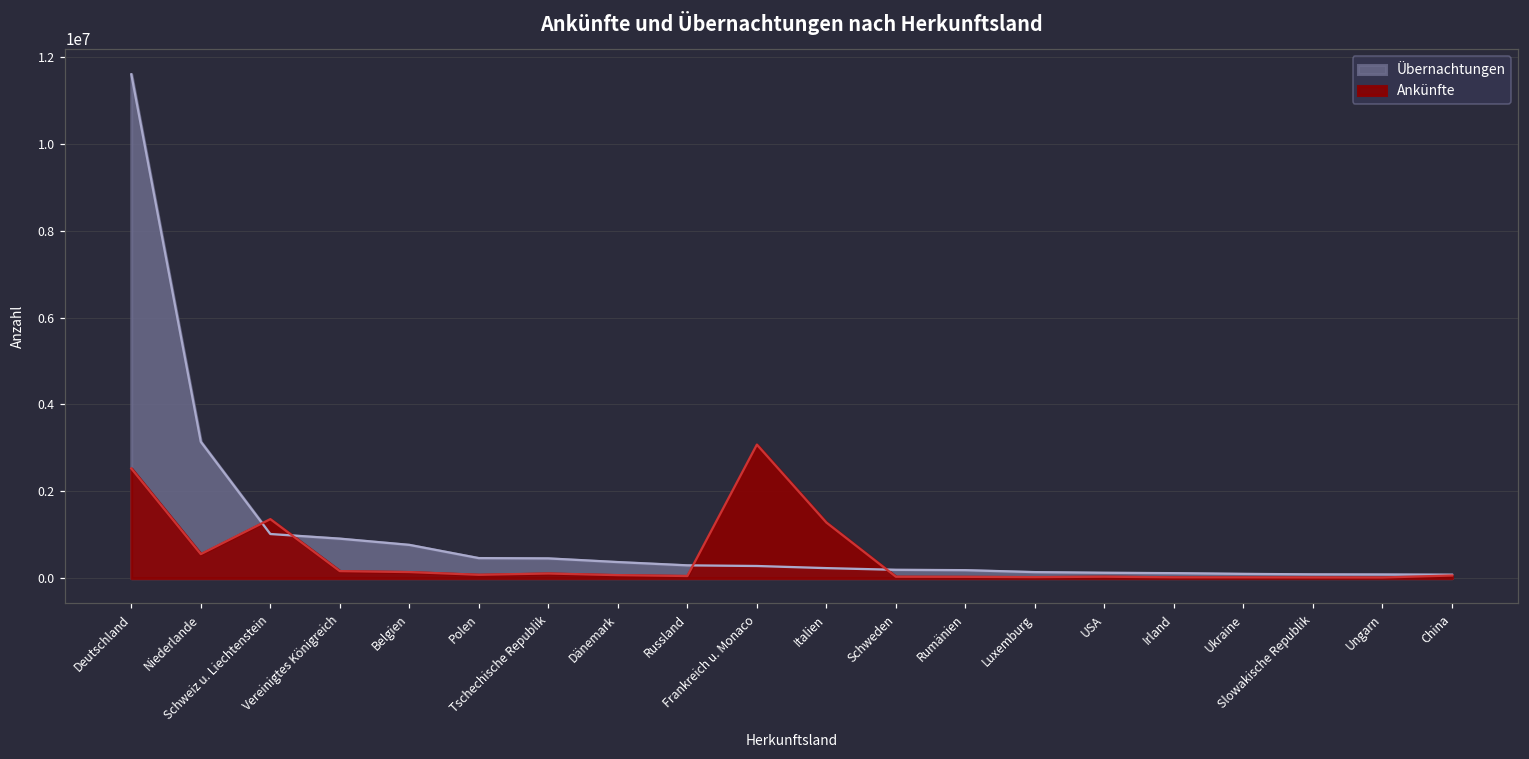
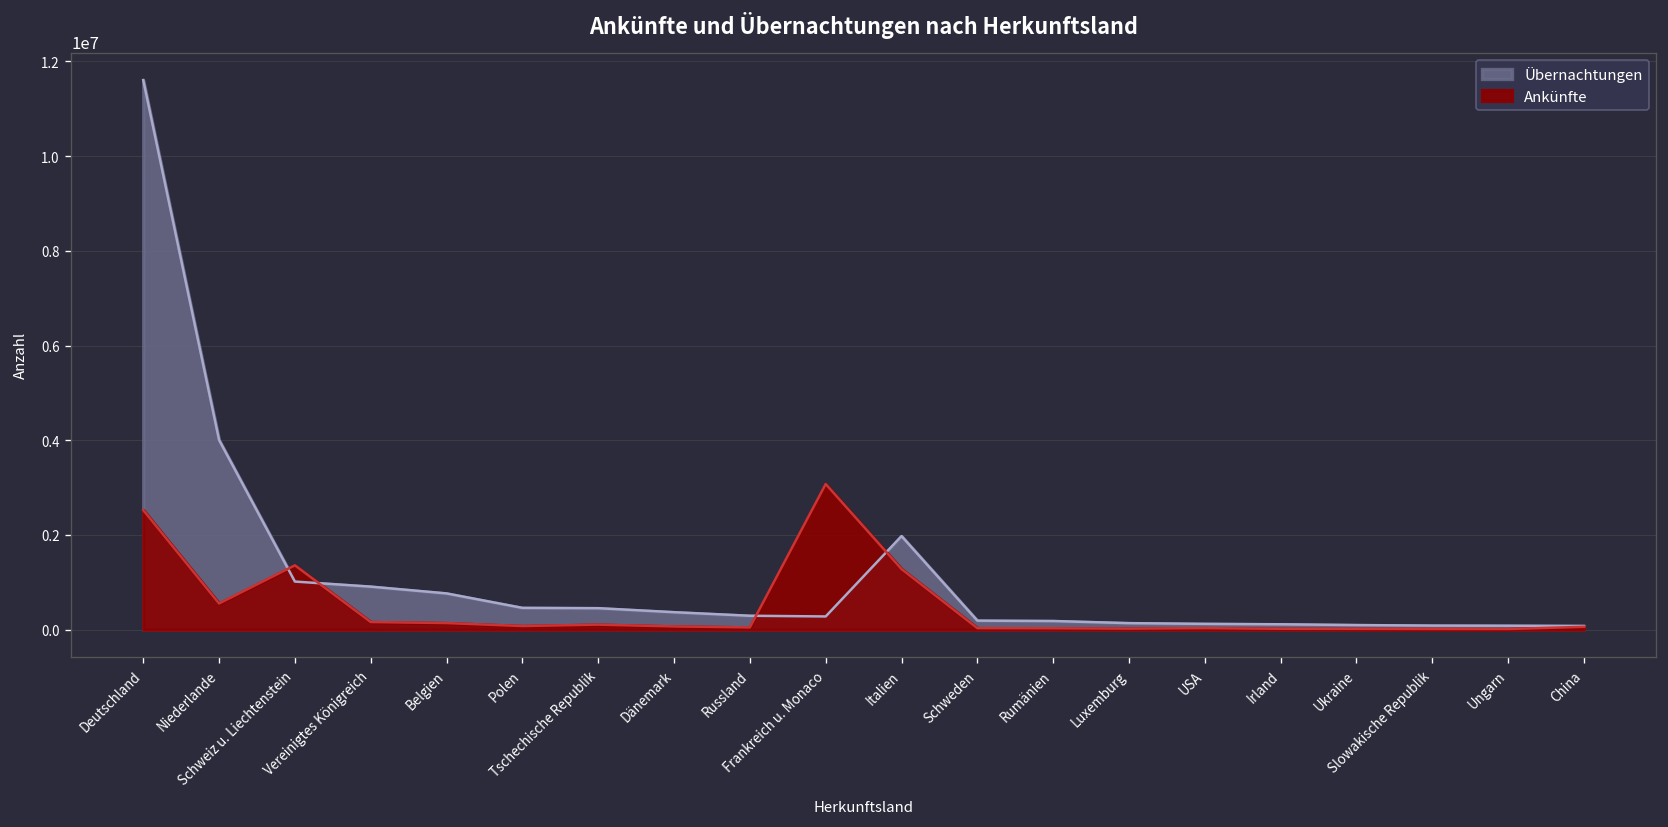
  {
    "Übernachtungen": {
      "Deutschland": 11600000,
-     "Niederlande": 3100000,
+     "Niederlande": 4000000,
      "Schweiz u. Liechtenstein": 1000000,
      "Vereinigtes Königreich": 900000,
      "Belgien": 800000,
      "Polen": 500000,
      "Tschechische Republik": 500000,
      "Dänemark": 400000,
      "Russland": 300000,
      "Frankreich u. Monaco": 300000,
-     "Italien": 200000,
+     "Italien": 2000000,
      "Schweden": 200000,
      "Rumänien": 200000,
      "Luxemburg": 100000,
      "USA": 100000,
      "Irland": 100000,
      "Ukraine": 100000,
      "Slowakische Republik": 100000,
      "Ungarn": 100000
    },
    "Ankünfte": {
      "Deutschland": 2500000,
      "Niederlande": 600000,
      "Schweiz u. Liechtenstein": 1400000,
      "Vereinigtes Königreich": 200000,
      "Belgien": 100000,
      "Polen": 100000,
      "Tschechische Republik": 100000,
      "Dänemark": 100000,
      "Russland": 0,
      "Frankreich u. Monaco": 3100000,
      "Italien": 1300000,
      "Schweden": 0,
      "Rumänien": 0,
      "Luxemburg": 0,
      "USA": 0,
      "Irland": 0,
      "Ukraine": 0,
      "Slowakische Republik": 0,
      "Ungarn": 0
    }
  }
